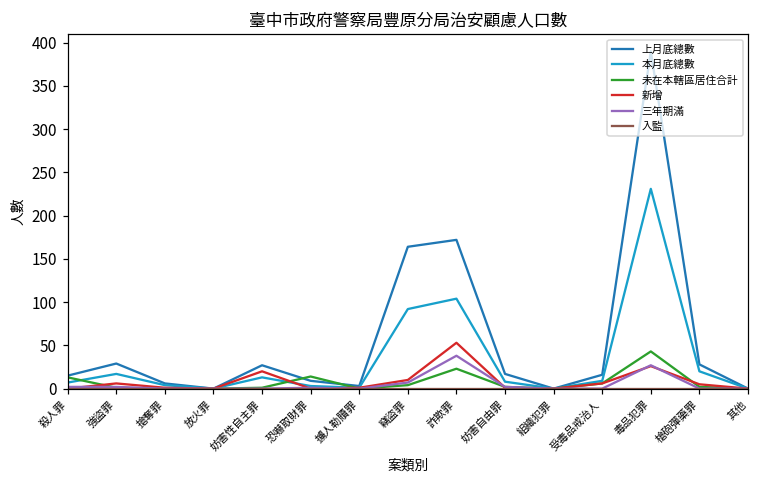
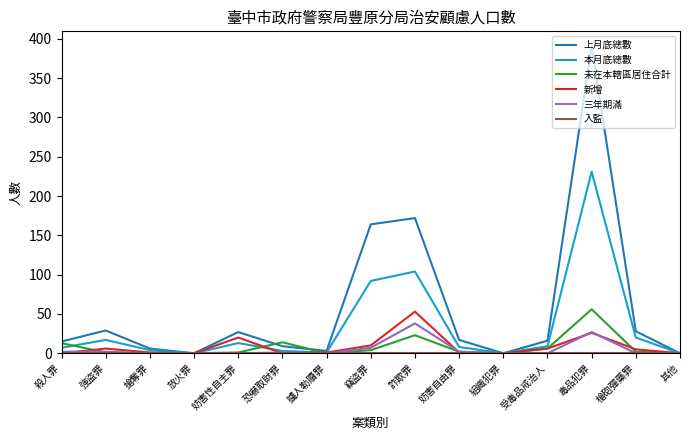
  {
    "未在本轄區居住合計": {
      "恐嚇取財罪": 10,
      "詐欺罪": 20,
-     "毒品犯罪": 40
+     "毒品犯罪": 60
    },
    "新增": {
      "強盜罪": 10,
      "妨害性自主罪": 20,
      "詐欺罪": 50
    },
    "三年期滿": {
      "詐欺罪": 40
    },
    "入監": {
      "竊盜罪": 0,
      "詐欺罪": 0,
      "毒品犯罪": 0
    }
  }
